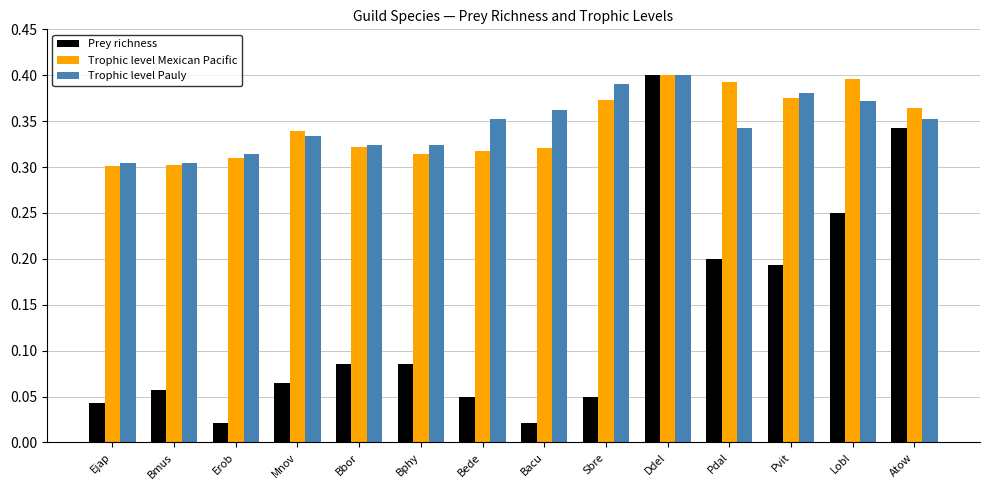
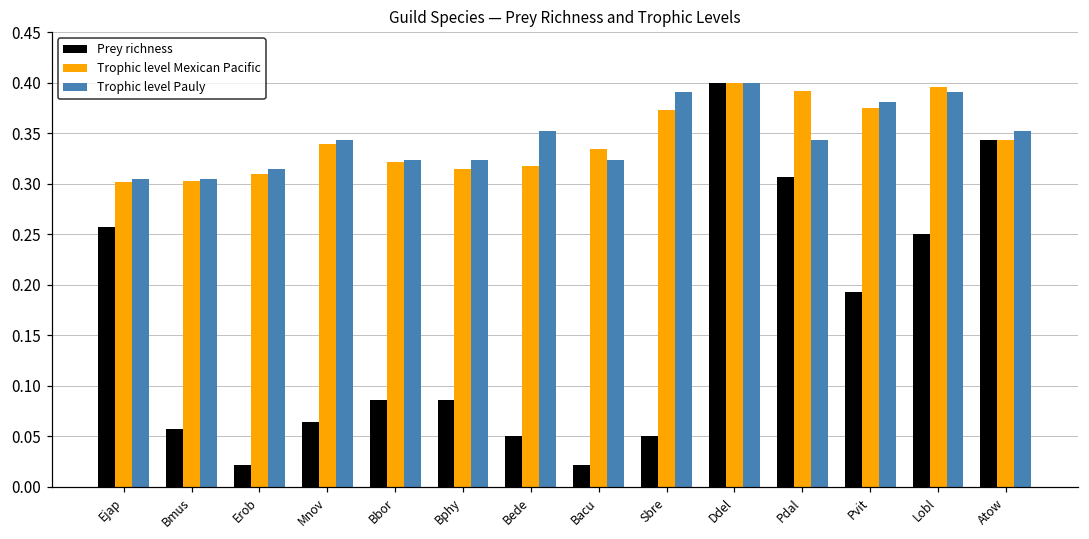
  {
    "Prey richness": {
-     "Ejap": 0.04,
+     "Ejap": 0.26,
      "Bmus": 0.06,
      "Erob": 0.02,
      "Mnov": 0.06,
      "Bbor": 0.09,
      "Bphy": 0.09,
      "Bede": 0.05,
      "Bacu": 0.02,
      "Sbre": 0.05,
      "Ddel": 0.40,
-     "Pdal": 0.20,
+     "Pdal": 0.31,
      "Pvit": 0.19,
      "Lobl": 0.25,
      "Atow": 0.34
    },
    "Trophic level Mexican Pacific": {
      "Ejap": 0.30,
      "Bmus": 0.30,
      "Erob": 0.31,
      "Mnov": 0.34,
      "Bbor": 0.32,
      "Bphy": 0.31,
      "Bede": 0.32,
-     "Bacu": 0.32,
+     "Bacu": 0.33,
      "Sbre": 0.37,
      "Ddel": 0.40,
      "Pdal": 0.39,
      "Pvit": 0.38,
      "Lobl": 0.40,
-     "Atow": 0.36
+     "Atow": 0.34
    },
    "Trophic level Pauly": {
      "Ejap": 0.30,
      "Bmus": 0.30,
      "Erob": 0.31,
-     "Mnov": 0.33,
+     "Mnov": 0.34,
      "Bbor": 0.32,
      "Bphy": 0.32,
      "Bede": 0.35,
-     "Bacu": 0.36,
+     "Bacu": 0.32,
      "Sbre": 0.39,
      "Ddel": 0.40,
      "Pdal": 0.34,
      "Pvit": 0.38,
-     "Lobl": 0.37,
+     "Lobl": 0.39,
      "Atow": 0.35
    }
  }
